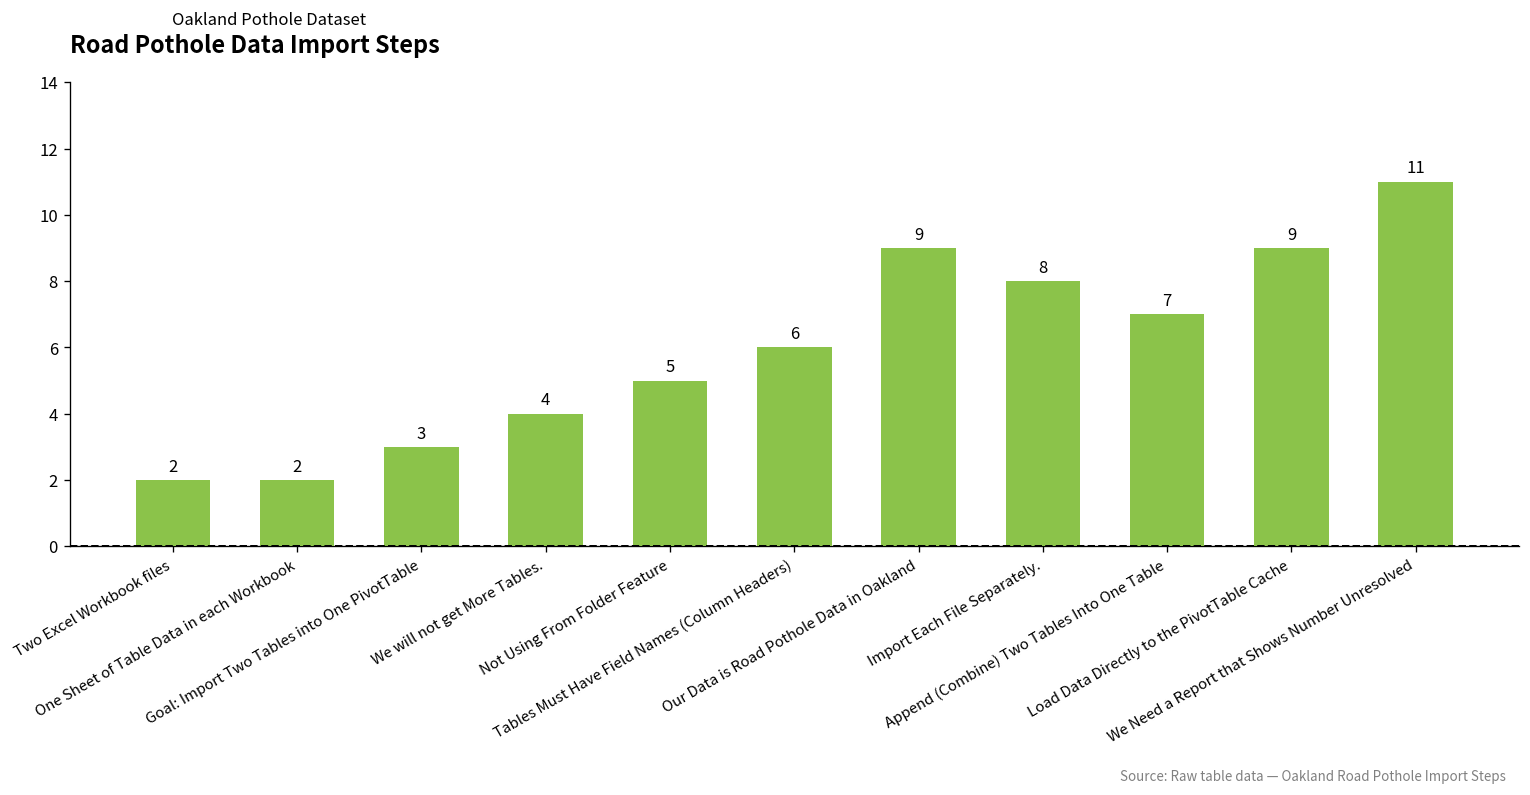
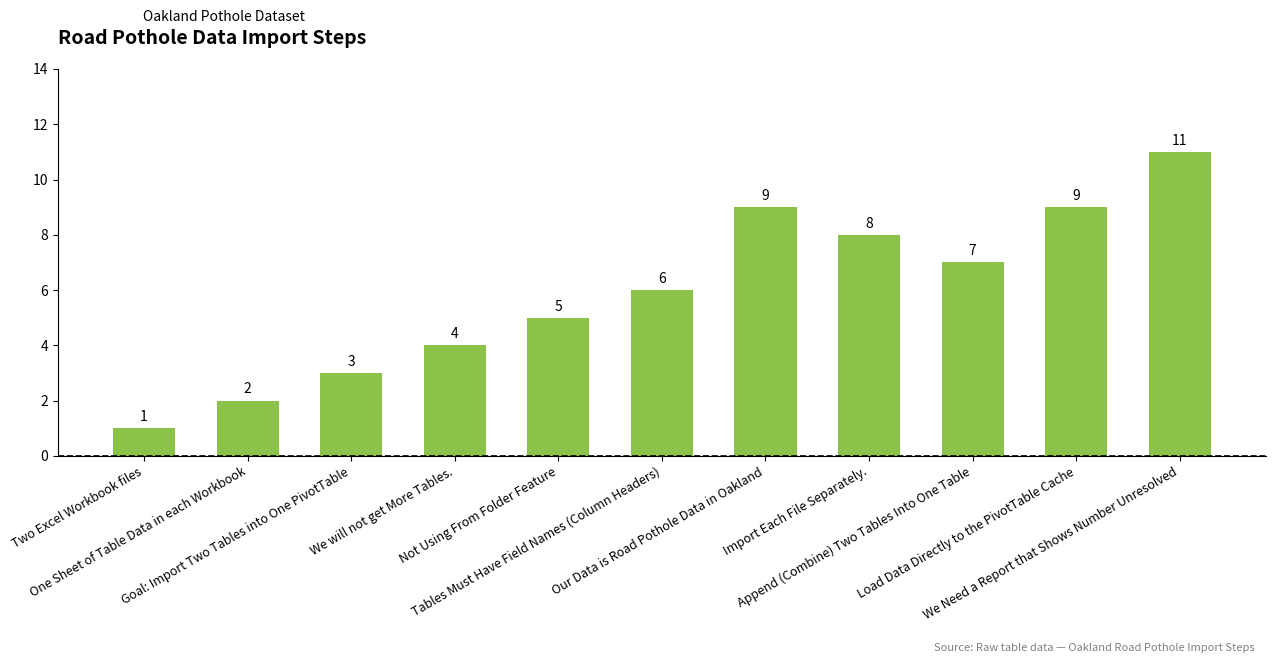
  {
-   "Two Excel Workbook files": 2,
+   "Two Excel Workbook files": 1,
    "One Sheet of Table Data in each Workbook": 2,
    "Goal: Import Two Tables into One PivotTable": 3,
    "We will not get More Tables.": 4,
    "Not Using From Folder Feature": 5,
    "Tables Must Have Field Names (Column Headers)": 6,
    "Our Data is Road Pothole Data in Oakland": 9,
    "Import Each File Separately.": 8,
    "Append (Combine) Two Tables Into One Table": 7,
    "Load Data Directly to the PivotTable Cache": 9,
    "We Need a Report that Shows Number Unresolved": 11
  }
